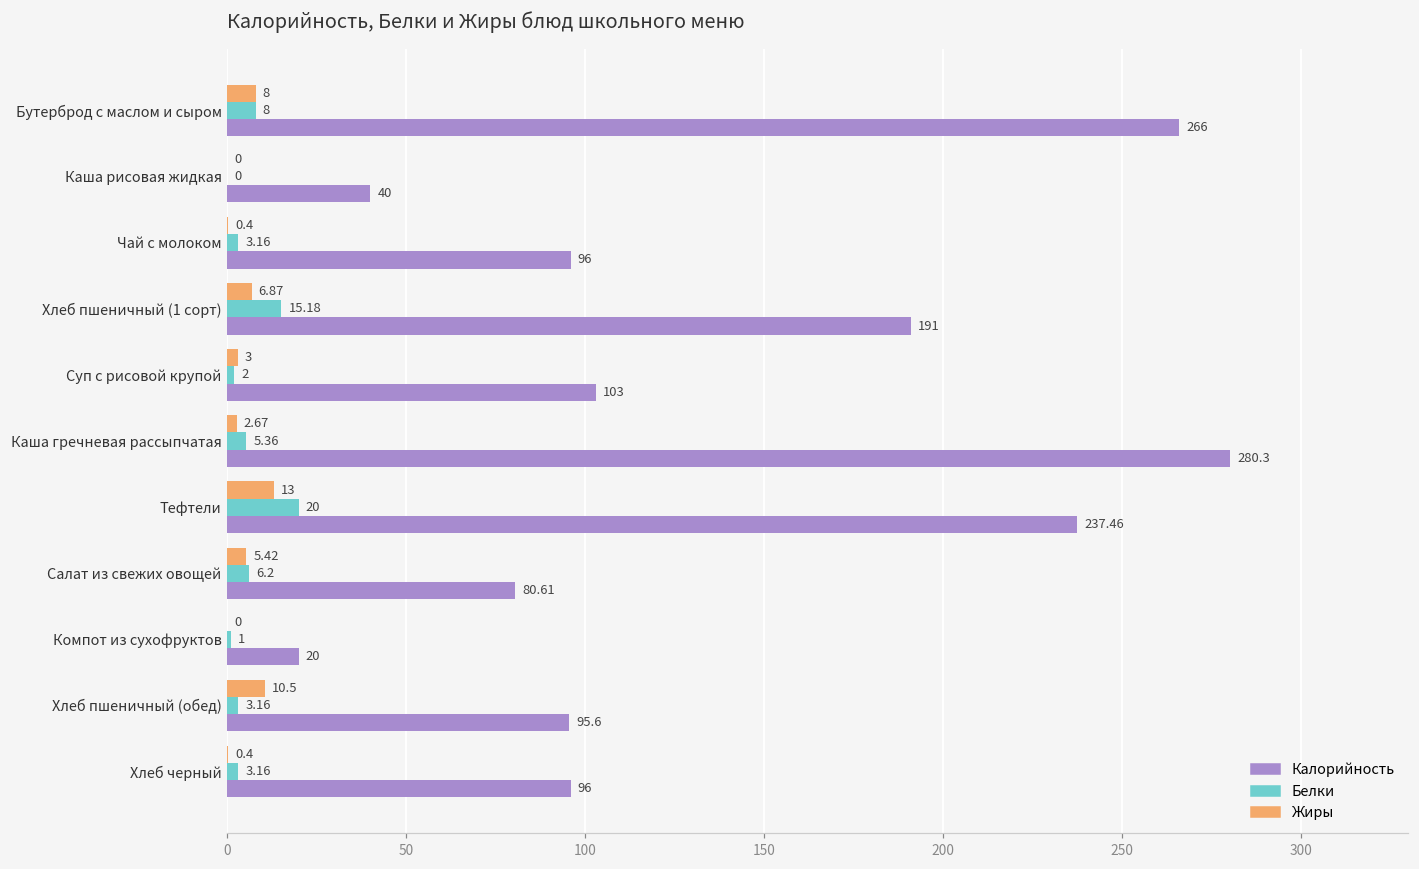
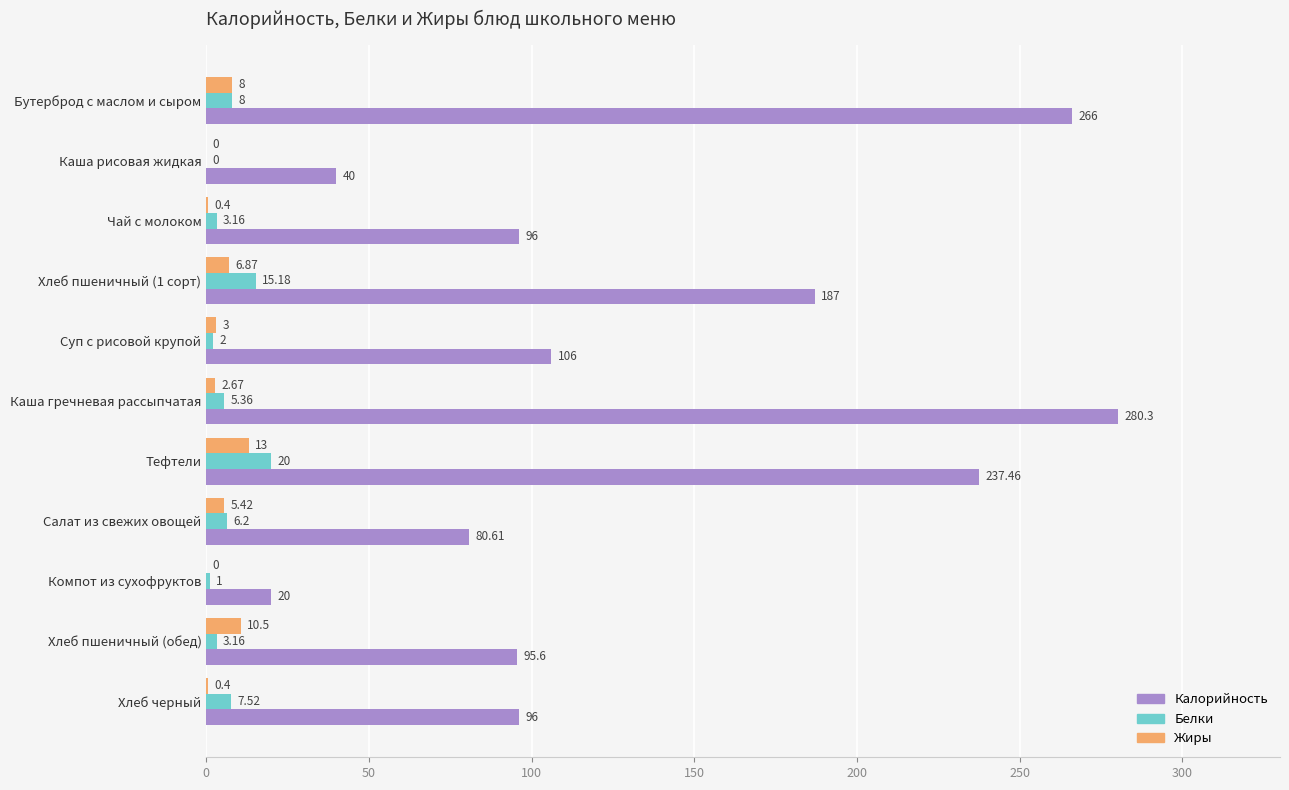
  {
    "Калорийность": {
      "Бутерброд с маслом и сыром": 266,
      "Каша рисовая жидкая": 40,
      "Чай с молоком": 96,
-     "Хлеб пшеничный (1 сорт)": 191,
-     "Суп с рисовой крупой": 103,
+     "Хлеб пшеничный (1 сорт)": 187,
+     "Суп с рисовой крупой": 106,
      "Каша гречневая рассыпчатая": 280.3,
      "Тефтели": 237.46,
      "Салат из свежих овощей": 80.61,
      "Компот из сухофруктов": 20,
      "Хлеб пшеничный (обед)": 95.6,
      "Хлеб черный": 96
    },
    "Белки": {
      "Бутерброд с маслом и сыром": 8,
      "Каша рисовая жидкая": 0,
      "Чай с молоком": 3.16,
      "Хлеб пшеничный (1 сорт)": 15.18,
      "Суп с рисовой крупой": 2,
      "Каша гречневая рассыпчатая": 5.36,
      "Тефтели": 20,
      "Салат из свежих овощей": 6.2,
      "Компот из сухофруктов": 1,
      "Хлеб пшеничный (обед)": 3.16,
-     "Хлеб черный": 3.16
+     "Хлеб черный": 7.52
    },
    "Жиры": {
      "Бутерброд с маслом и сыром": 8,
      "Каша рисовая жидкая": 0,
      "Чай с молоком": 0.4,
      "Хлеб пшеничный (1 сорт)": 6.87,
      "Суп с рисовой крупой": 3,
      "Каша гречневая рассыпчатая": 2.67,
      "Тефтели": 13,
      "Салат из свежих овощей": 5.42,
      "Компот из сухофруктов": 0,
      "Хлеб пшеничный (обед)": 10.5,
      "Хлеб черный": 0.4
    }
  }
